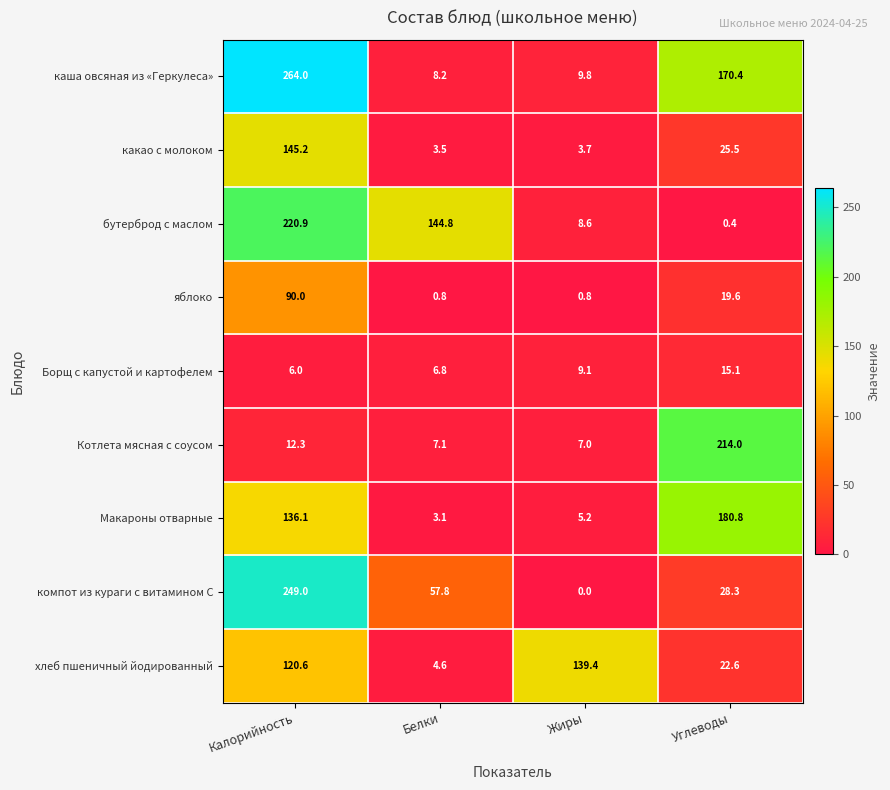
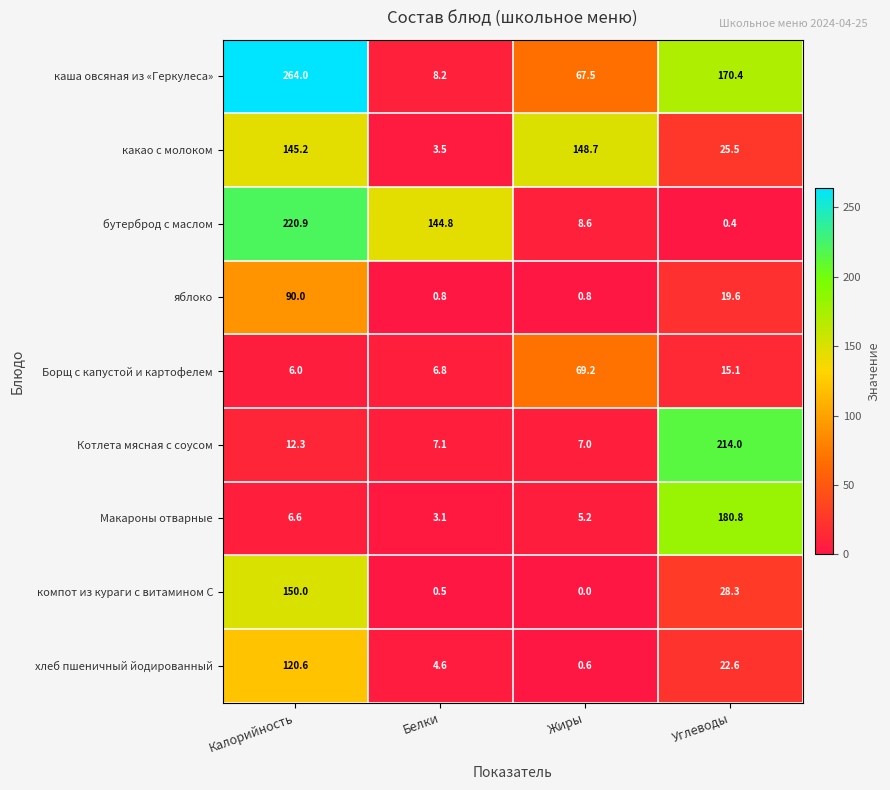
  {
    "каша овсяная из «Геркулеса»": {
      "Калорийность": 264.0,
      "Белки": 8.2,
-     "Жиры": 9.8,
+     "Жиры": 67.5,
      "Углеводы": 170.4
    },
    "какао с молоком": {
      "Калорийность": 145.2,
      "Белки": 3.5,
-     "Жиры": 3.7,
+     "Жиры": 148.7,
      "Углеводы": 25.5
    },
    "бутерброд с маслом": {
      "Калорийность": 220.9,
      "Белки": 144.8,
      "Жиры": 8.6,
      "Углеводы": 0.4
    },
    "яблоко": {
      "Калорийность": 90.0,
      "Белки": 0.8,
      "Жиры": 0.8,
      "Углеводы": 19.6
    },
    "Борщ с капустой и картофелем": {
      "Калорийность": 6.0,
      "Белки": 6.8,
-     "Жиры": 9.1,
+     "Жиры": 69.2,
      "Углеводы": 15.1
    },
    "Котлета мясная с соусом": {
      "Калорийность": 12.3,
      "Белки": 7.1,
      "Жиры": 7.0,
      "Углеводы": 214.0
    },
    "Макароны отварные": {
-     "Калорийность": 136.1,
+     "Калорийность": 6.6,
      "Белки": 3.1,
      "Жиры": 5.2,
      "Углеводы": 180.8
    },
    "компот из кураги с витамином С": {
-     "Калорийность": 249.0,
-     "Белки": 57.8,
+     "Калорийность": 150.0,
+     "Белки": 0.5,
      "Жиры": 0.0,
      "Углеводы": 28.3
    },
    "хлеб пшеничный йодированный": {
      "Калорийность": 120.6,
      "Белки": 4.6,
-     "Жиры": 139.4,
+     "Жиры": 0.6,
      "Углеводы": 22.6
    }
  }
